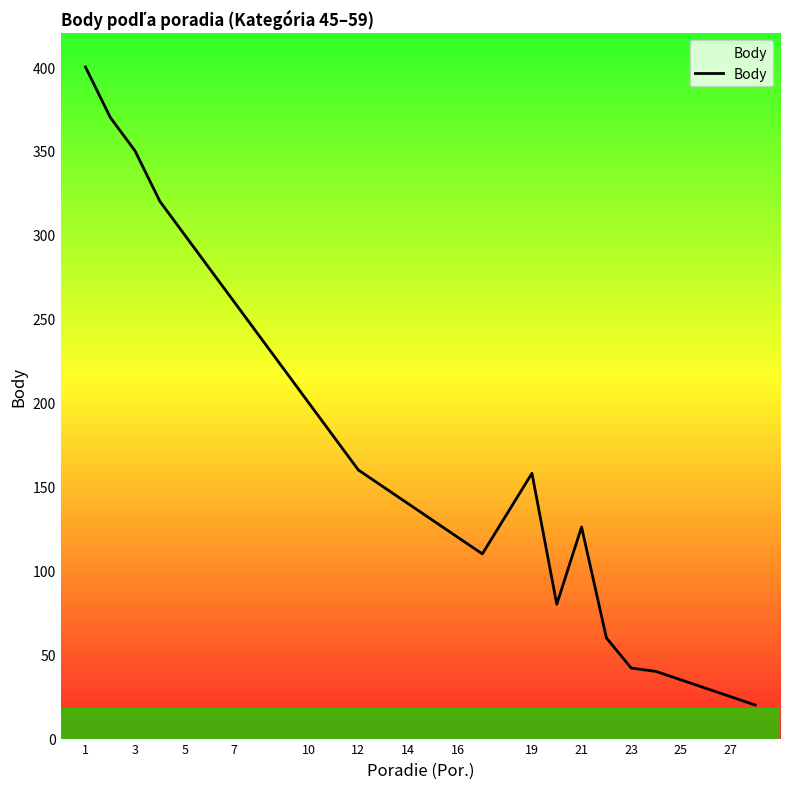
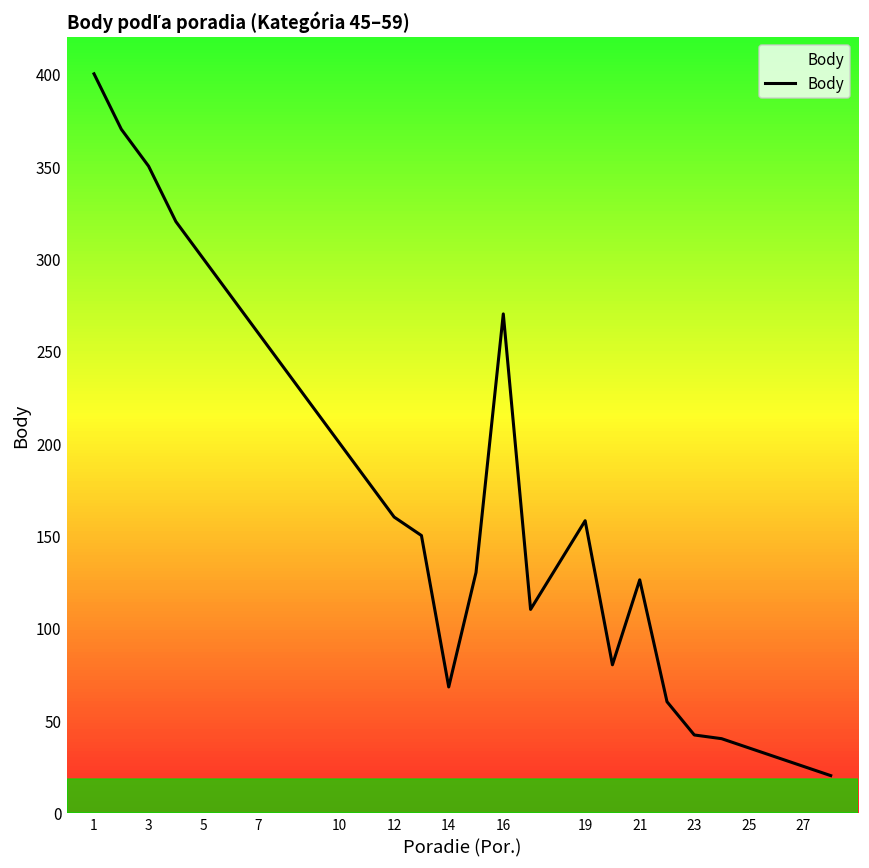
  {
    "1": 400,
    "3": 350,
    "5": 300,
    "7": 260,
    "10": 200,
    "12": 160,
-   "14": 140,
-   "16": 120,
+   "14": 68,
+   "16": 270,
    "19": 158,
    "21": 126,
    "23": 42,
    "25": 35,
    "27": 25
  }
